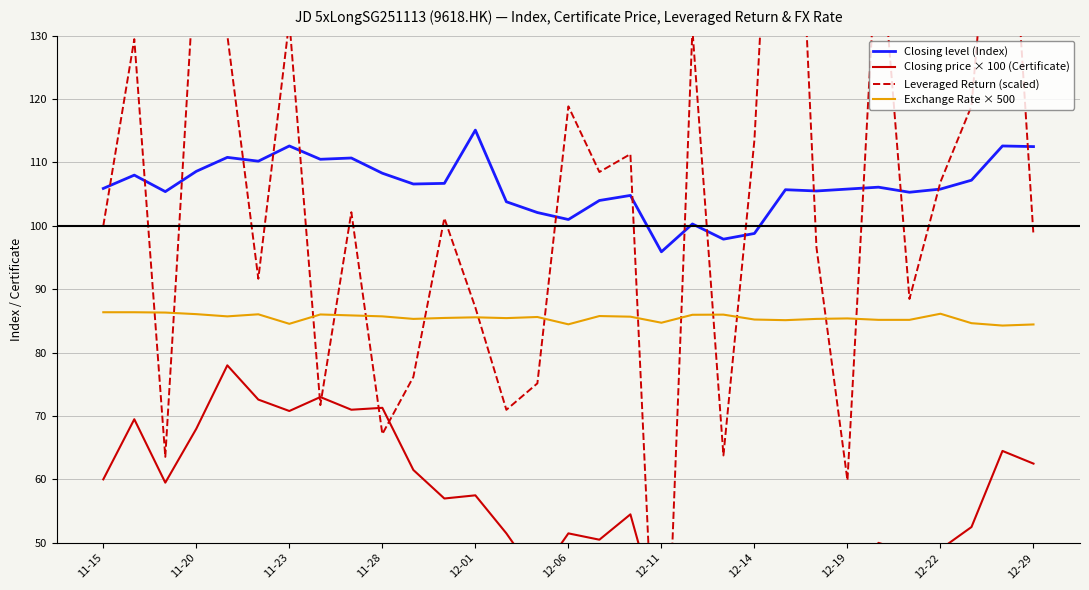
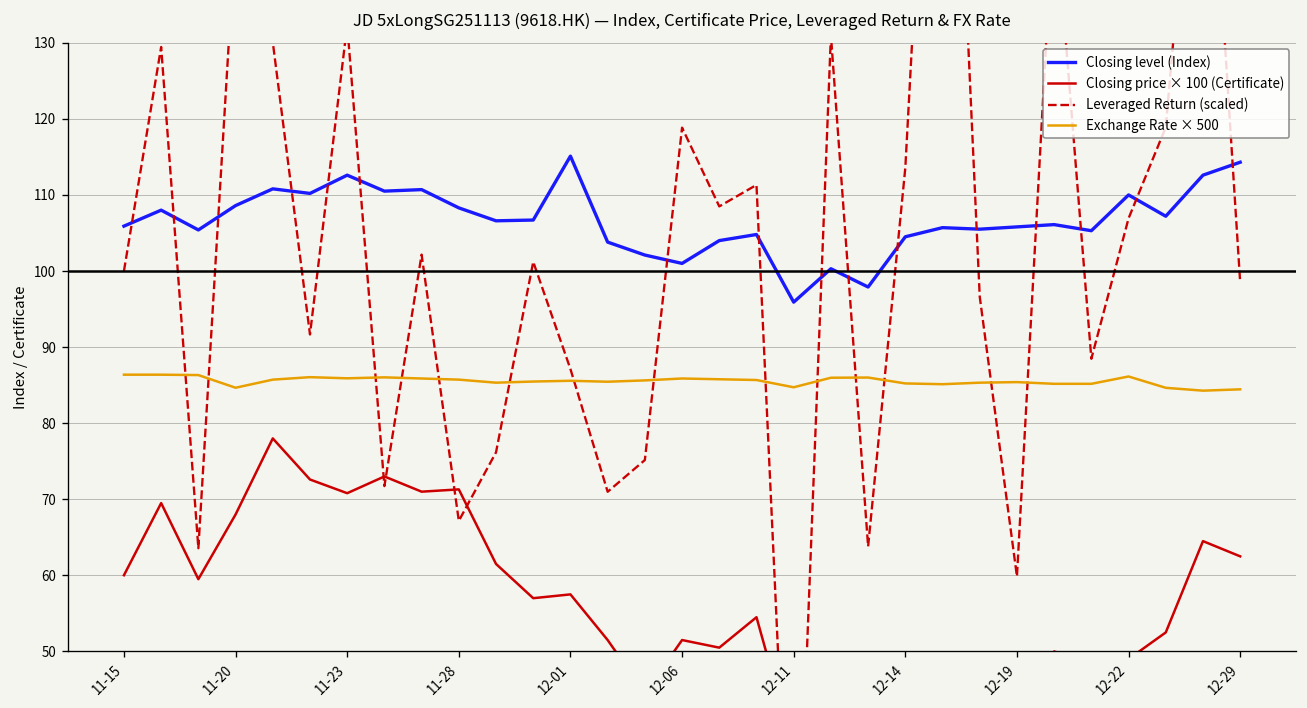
  {
    "Closing level (Index)": {
      "11-15": 106,
      "11-20": 109,
      "11-23": 113,
      "11-28": 108,
      "12-01": 115,
      "12-06": 101,
      "12-11": 96,
-     "12-14": 99,
+     "12-14": 105,
      "12-19": 106,
-     "12-22": 106,
-     "12-29": 113
+     "12-22": 110,
+     "12-29": 114
    },
    "Exchange Rate × 500": {
      "11-15": 86,
-     "11-20": 86,
-     "11-23": 85,
+     "11-20": 85,
+     "11-23": 86,
      "11-28": 86,
      "12-01": 86,
-     "12-06": 84,
+     "12-06": 86,
      "12-11": 85,
      "12-14": 85,
      "12-19": 85,
      "12-22": 86,
      "12-29": 84
    }
  }
